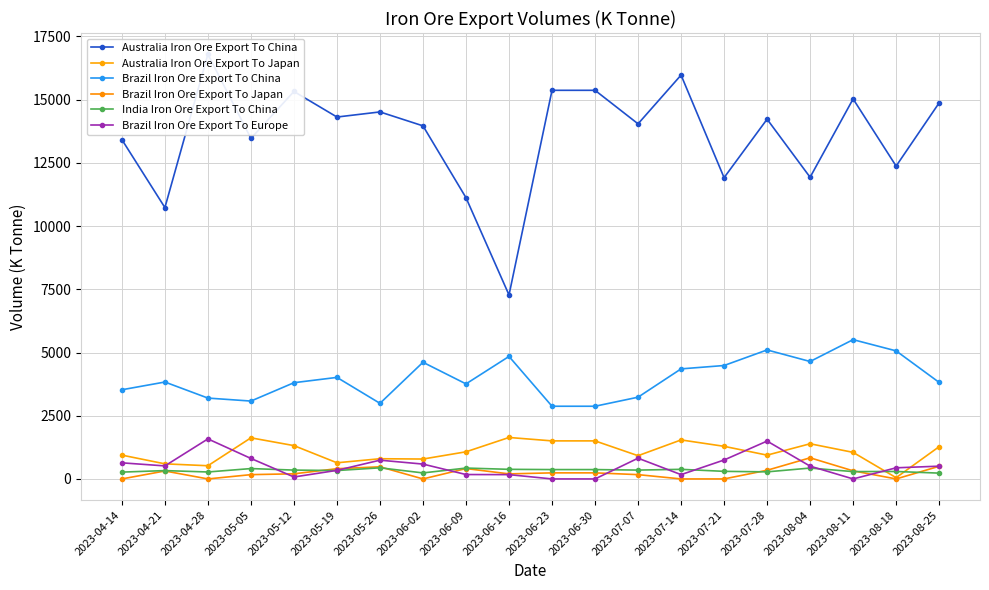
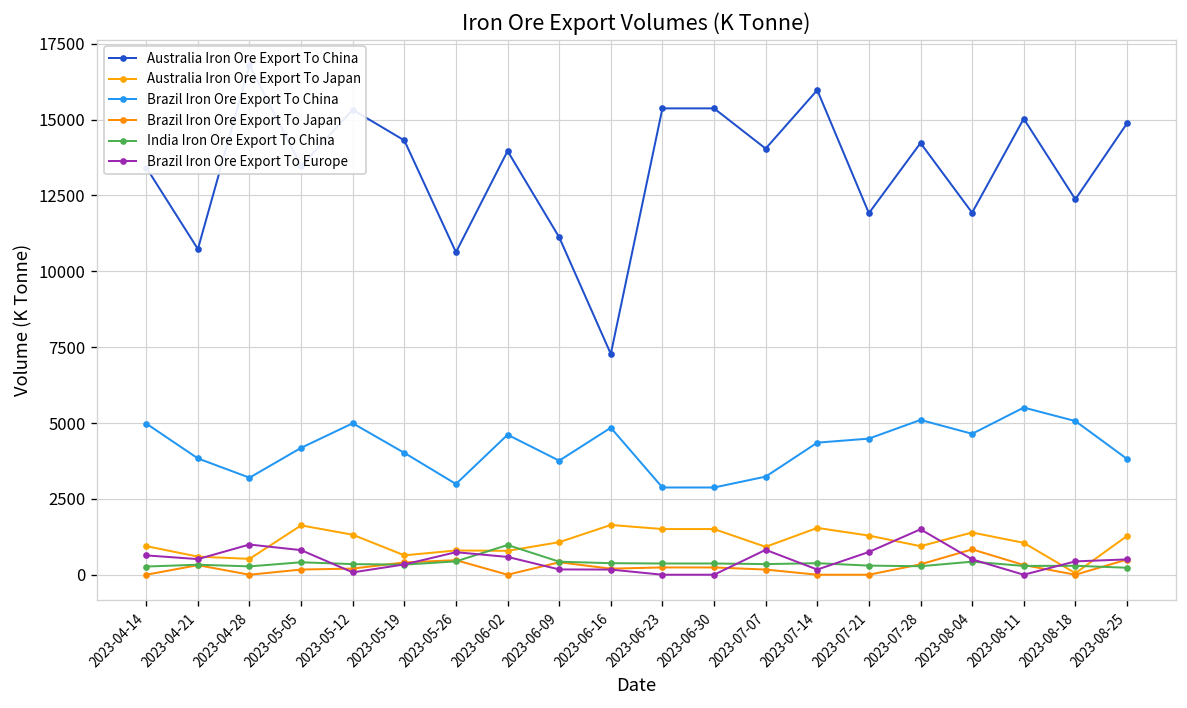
  {
    "Australia Iron Ore Export To China": {
      "2023-04-14": 13400,
      "2023-04-21": 10700,
      "2023-05-05": 13500,
      "2023-05-19": 14300,
-     "2023-05-26": 14500,
+     "2023-05-26": 10600,
      "2023-06-02": 14000,
      "2023-06-09": 11100,
      "2023-06-16": 7300,
      "2023-06-23": 15400,
      "2023-06-30": 15400,
      "2023-07-07": 14000,
      "2023-07-14": 16000,
      "2023-07-21": 11900,
      "2023-07-28": 14200,
      "2023-08-04": 11900,
      "2023-08-11": 15000,
      "2023-08-18": 12400,
      "2023-08-25": 14900
    },
    "Brazil Iron Ore Export To China": {
-     "2023-04-14": 3500,
+     "2023-04-14": 5000,
      "2023-04-21": 3800,
      "2023-04-28": 3200,
-     "2023-05-05": 3100,
-     "2023-05-12": 3800,
+     "2023-05-05": 4200,
+     "2023-05-12": 5000,
      "2023-05-19": 4000,
      "2023-05-26": 3000,
      "2023-06-02": 4600,
      "2023-06-09": 3800,
      "2023-06-16": 4800,
      "2023-06-23": 2900,
      "2023-06-30": 2900,
      "2023-07-07": 3200,
      "2023-07-14": 4400,
      "2023-07-21": 4500,
      "2023-07-28": 5100,
      "2023-08-04": 4600,
      "2023-08-11": 5500,
      "2023-08-18": 5100,
      "2023-08-25": 3800
    },
    "India Iron Ore Export To China": {
      "2023-04-14": 300,
      "2023-04-28": 300,
      "2023-05-05": 400,
      "2023-05-12": 400,
-     "2023-06-02": 200,
+     "2023-06-02": 1000,
      "2023-06-16": 400,
      "2023-06-23": 400,
      "2023-06-30": 400,
      "2023-07-07": 400,
      "2023-07-14": 400,
      "2023-07-21": 300,
      "2023-08-18": 300,
      "2023-08-25": 200
    },
    "Brazil Iron Ore Export To Europe": {
      "2023-04-14": 600,
-     "2023-04-28": 1600,
+     "2023-04-28": 1000,
      "2023-05-05": 800,
      "2023-05-12": 100,
      "2023-06-02": 600,
      "2023-06-09": 200,
      "2023-06-23": 0,
      "2023-06-30": 0,
      "2023-07-14": 200,
      "2023-07-21": 700,
      "2023-07-28": 1500,
      "2023-08-11": 0,
      "2023-08-18": 400
    }
  }
